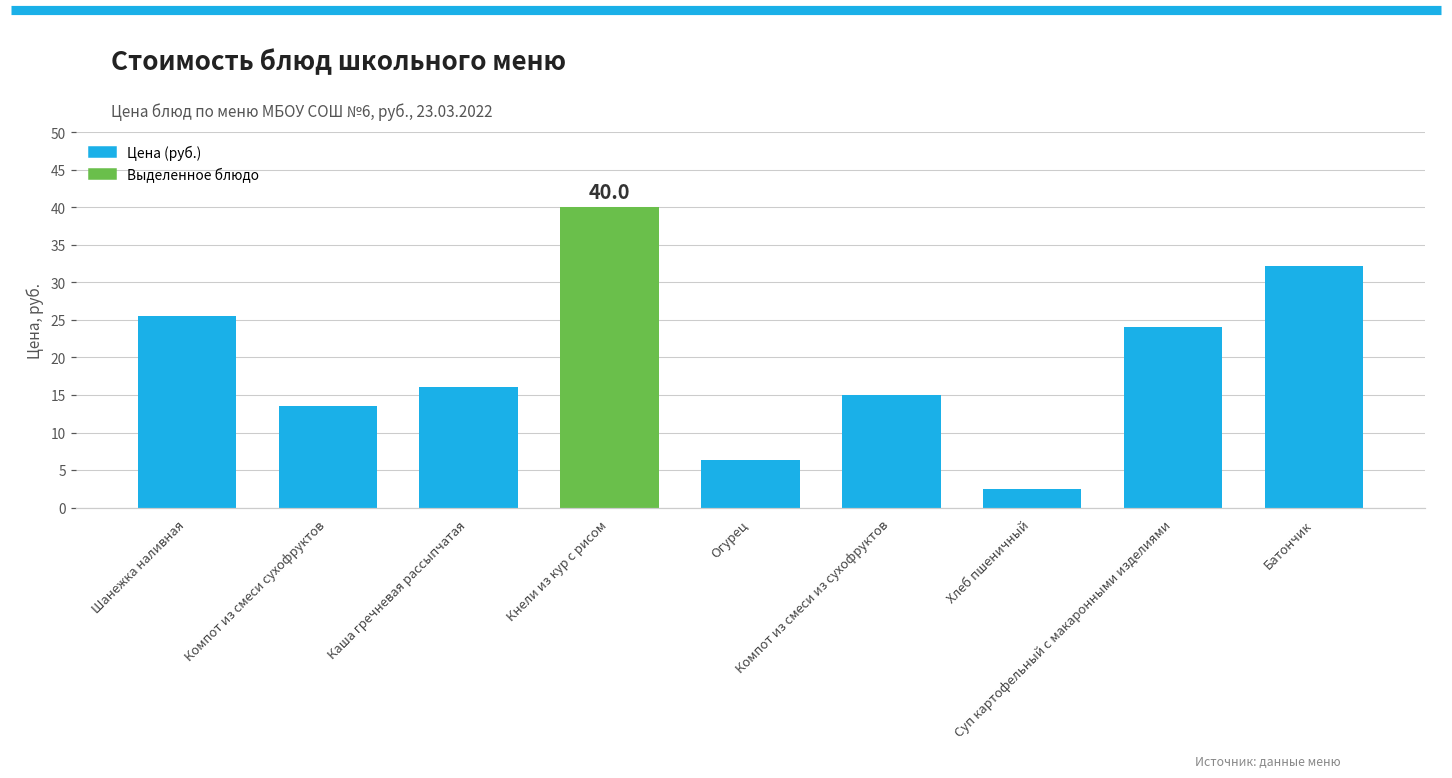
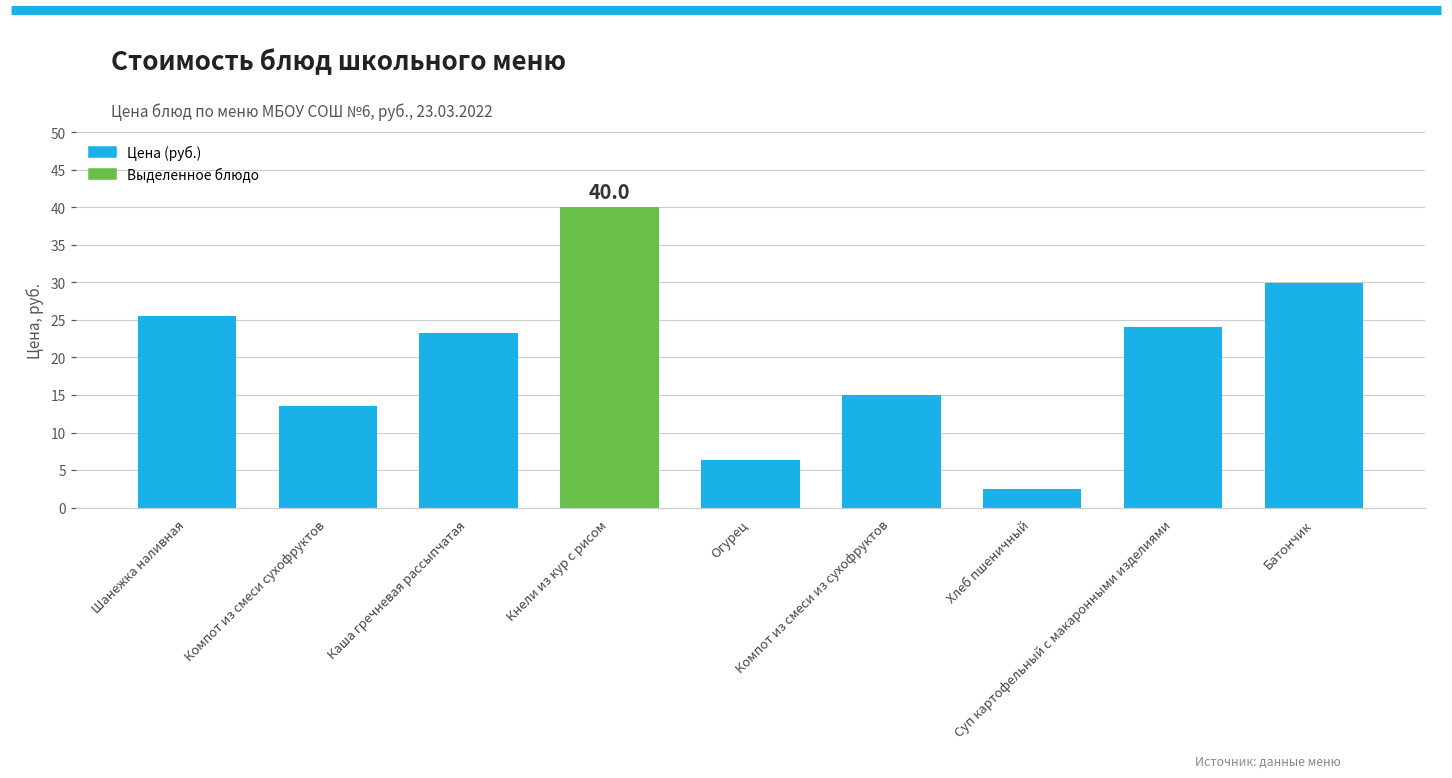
  {
    "Шанежка наливная": 26,
    "Компот из смеси сухофруктов": 14,
-   "Каша гречневая рассыпчатая": 16,
+   "Каша гречневая рассыпчатая": 23,
    "Огурец": 6,
    "Компот из смеси из сухофруктов": 15,
    "Хлеб пшеничный": 3,
    "Суп картофельный с макаронными изделиями": 24,
-   "Батончик": 32
+   "Батончик": 30
  }
